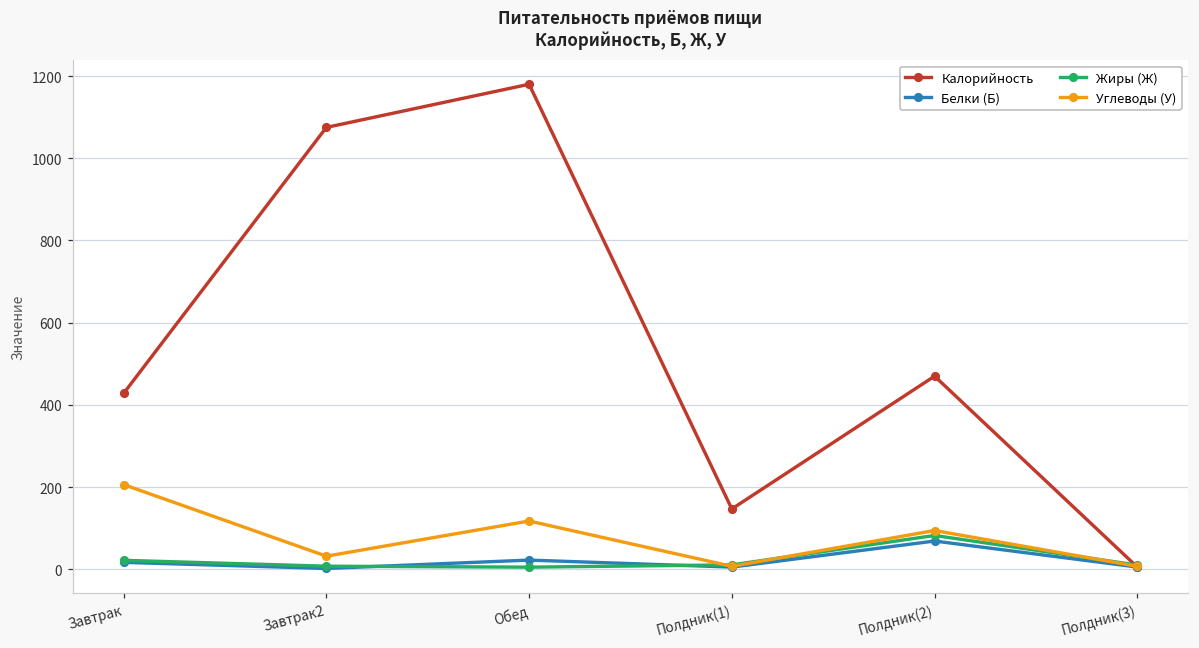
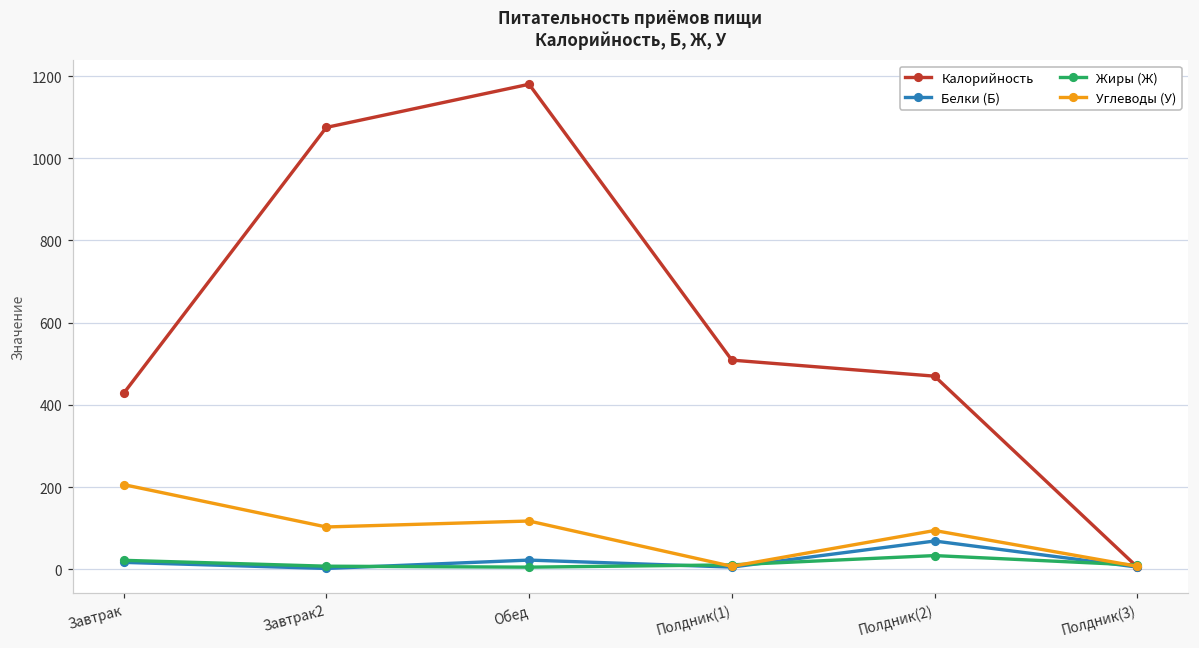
  {
    "Калорийность": {
      "Завтрак": 430,
      "Завтрак2": 1080,
      "Обед": 1180,
-     "Полдник(1)": 150,
+     "Полдник(1)": 510,
      "Полдник(2)": 470
    },
    "Белки (Б)": {
      "Обед": 20,
      "Полдник(2)": 70
    },
    "Жиры (Ж)": {
      "Обед": 10,
-     "Полдник(2)": 80
+     "Полдник(2)": 30
    },
    "Углеводы (У)": {
      "Завтрак": 210,
-     "Завтрак2": 30,
+     "Завтрак2": 100,
      "Обед": 120,
      "Полдник(2)": 90
    }
  }
